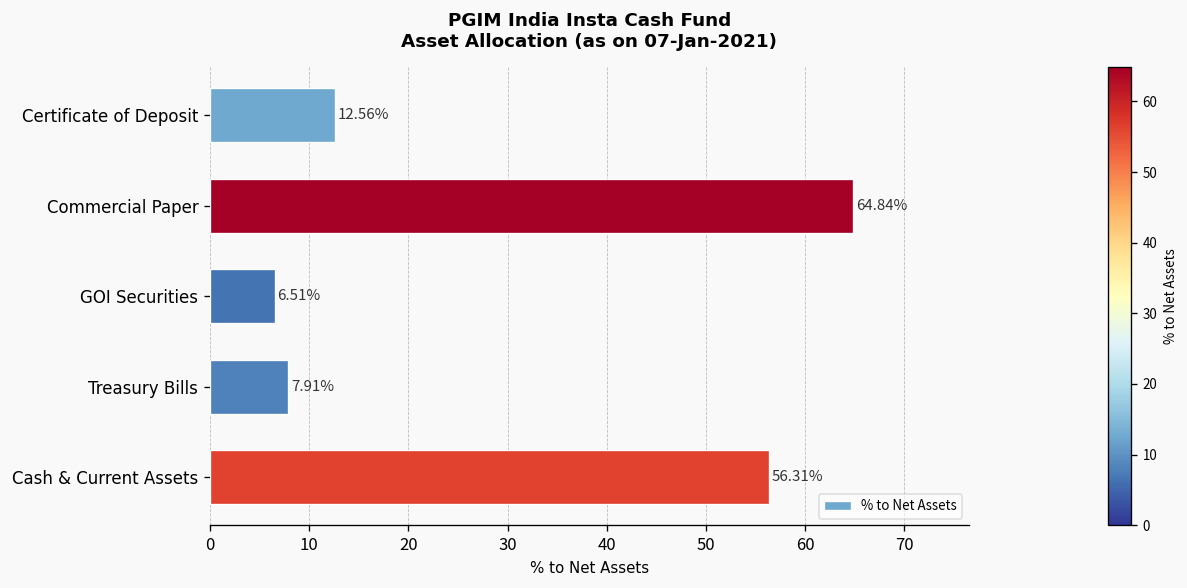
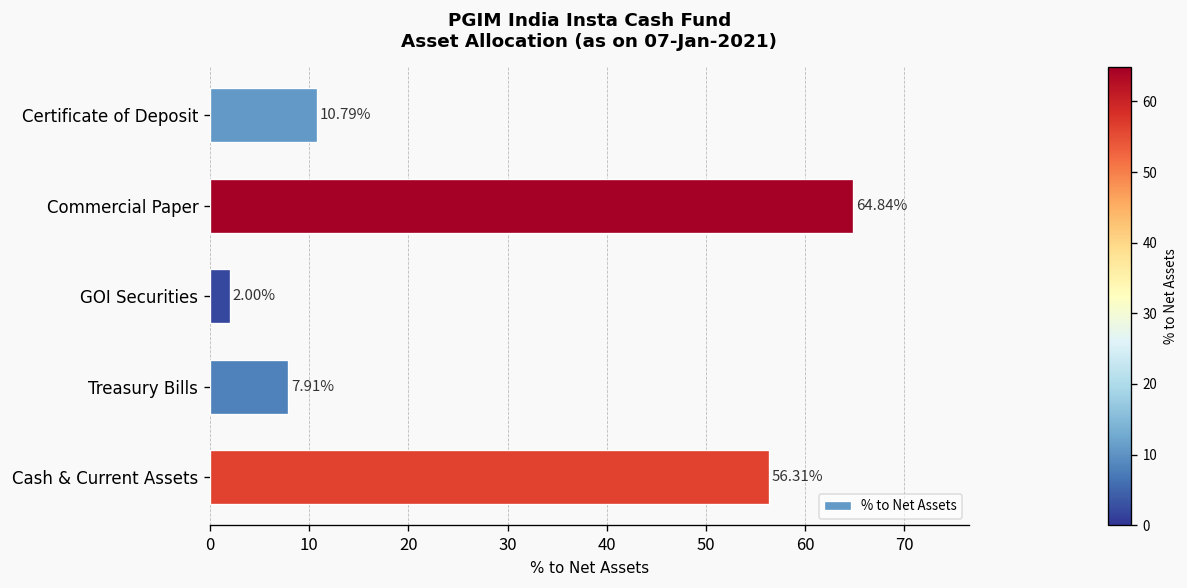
  {
-   "Certificate of Deposit": "12.56%",
+   "Certificate of Deposit": "10.79%",
    "Commercial Paper": "64.84%",
-   "GOI Securities": "6.51%",
+   "GOI Securities": "2.00%",
    "Treasury Bills": "7.91%",
    "Cash & Current Assets": "56.31%"
  }
